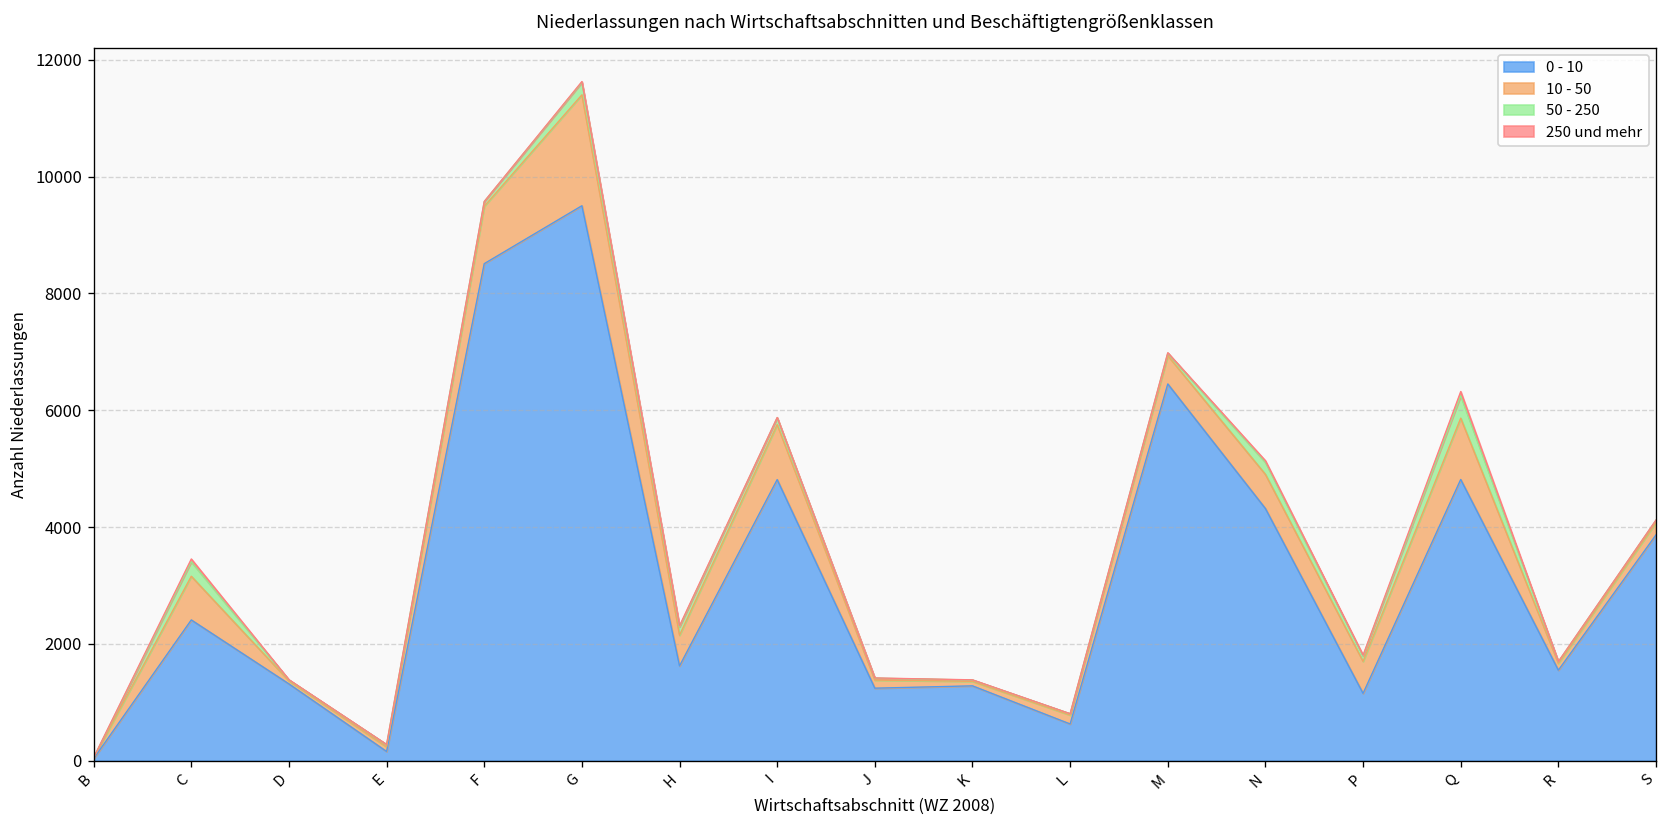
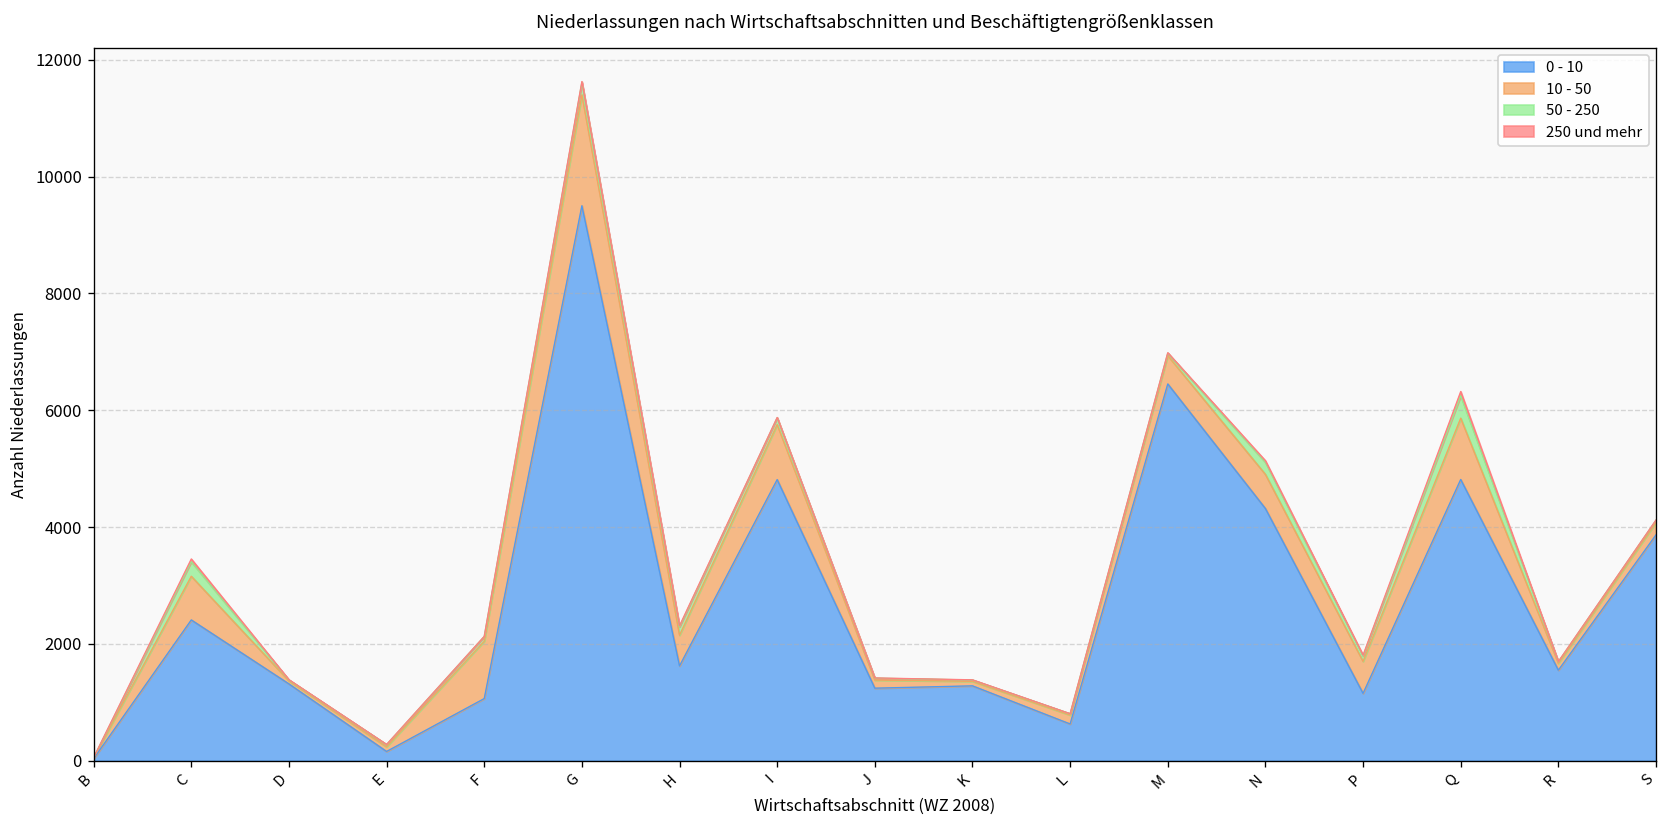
  {
    "0 - 10": {
      "C": 2400,
      "E": 200,
-     "F": 8500,
+     "F": 1100,
      "G": 9500,
      "H": 1600,
      "I": 4800,
      "J": 1200,
      "K": 1300,
      "L": 600,
      "M": 6500,
      "N": 4300,
      "P": 1200,
      "Q": 4800,
      "R": 1500,
      "S": 3900
    },
    "50 - 250": {
      "Q": 400
    }
  }
